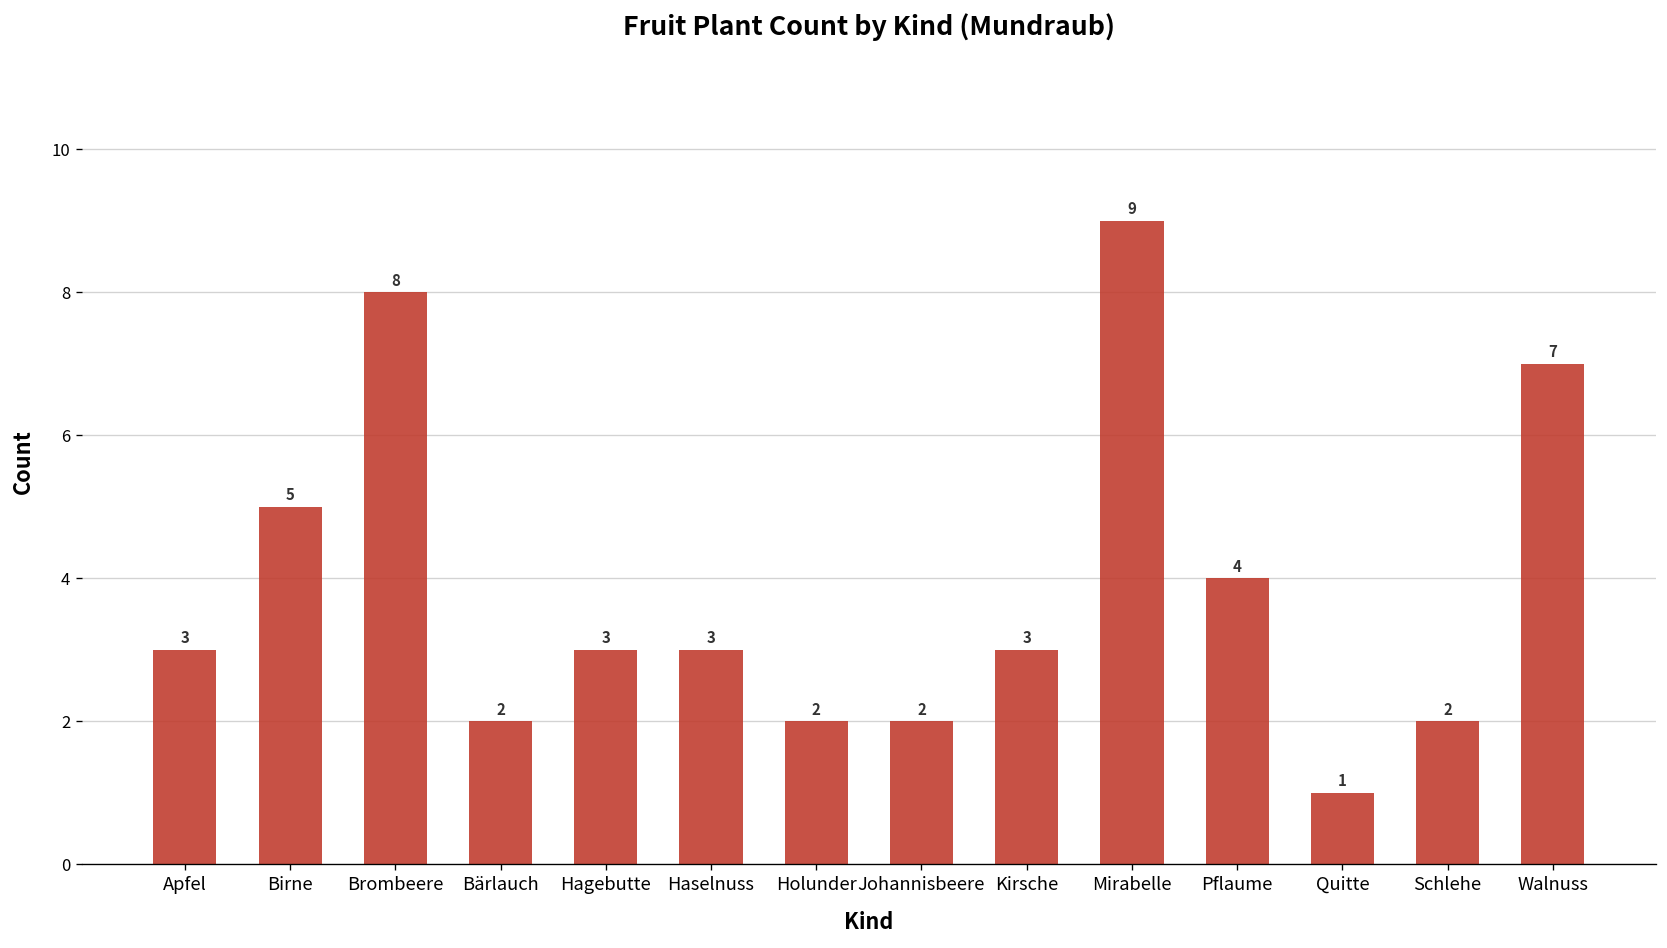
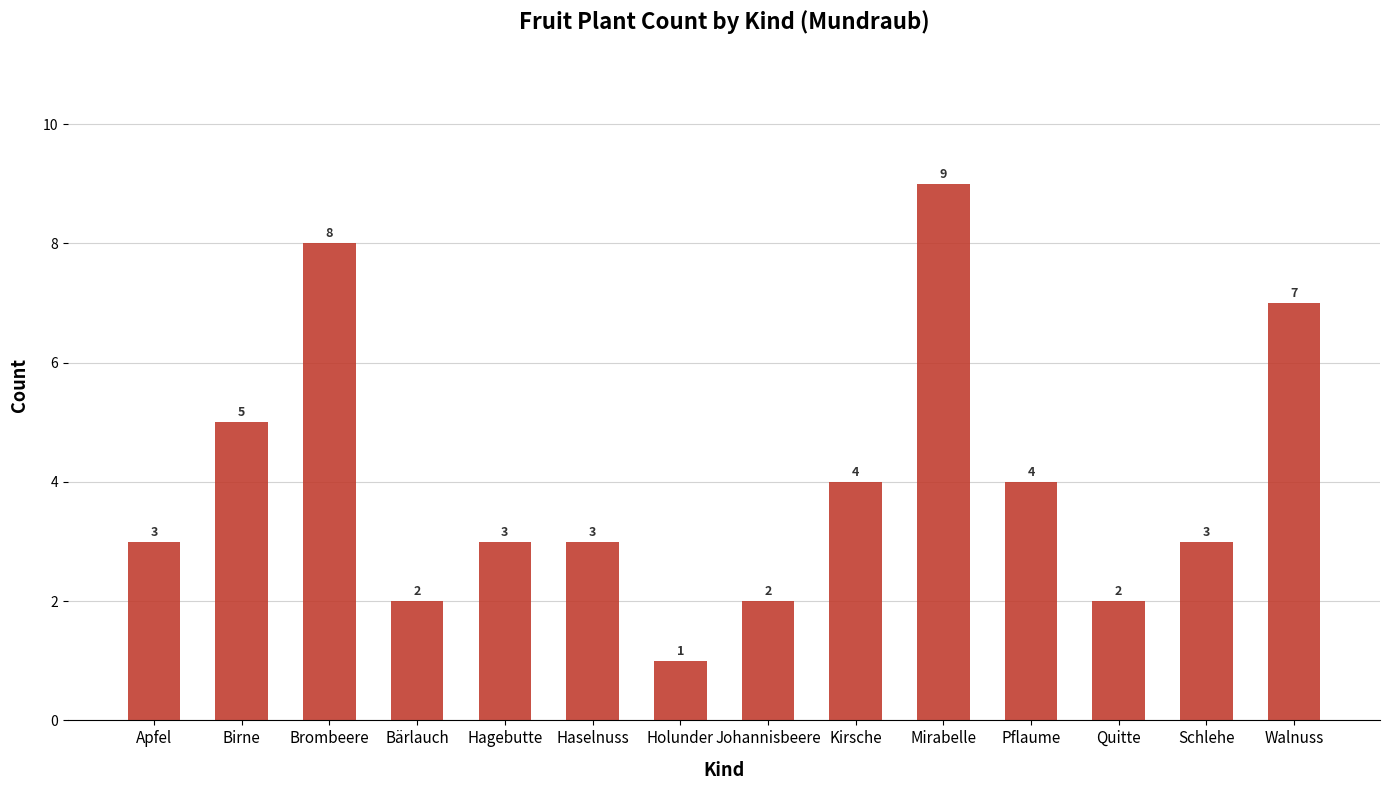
  {
    "Apfel": 3,
    "Birne": 5,
    "Brombeere": 8,
    "Bärlauch": 2,
    "Hagebutte": 3,
    "Haselnuss": 3,
-   "Holunder": 2,
+   "Holunder": 1,
    "Johannisbeere": 2,
-   "Kirsche": 3,
+   "Kirsche": 4,
    "Mirabelle": 9,
    "Pflaume": 4,
-   "Quitte": 1,
-   "Schlehe": 2,
+   "Quitte": 2,
+   "Schlehe": 3,
    "Walnuss": 7
  }
